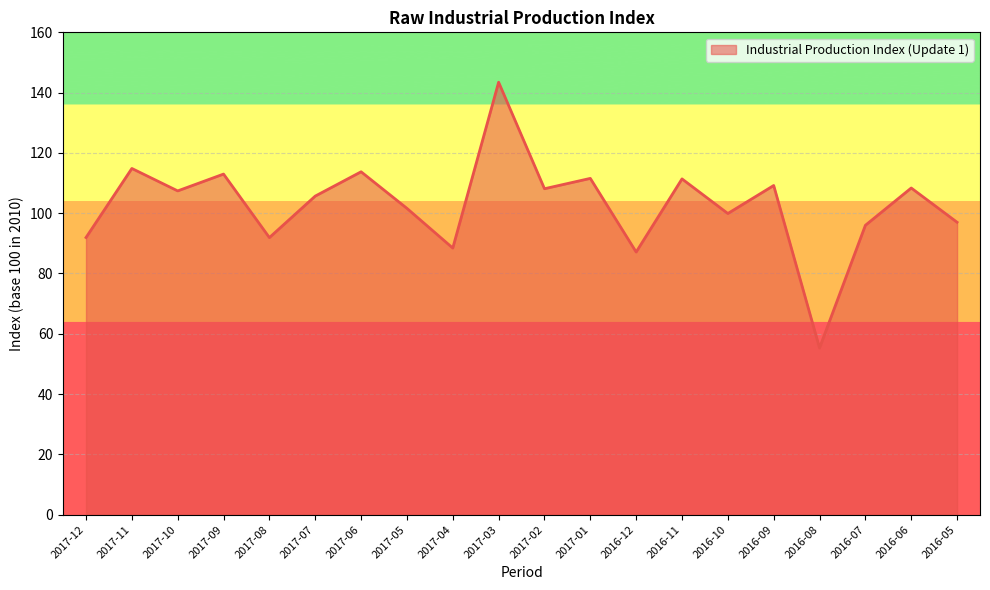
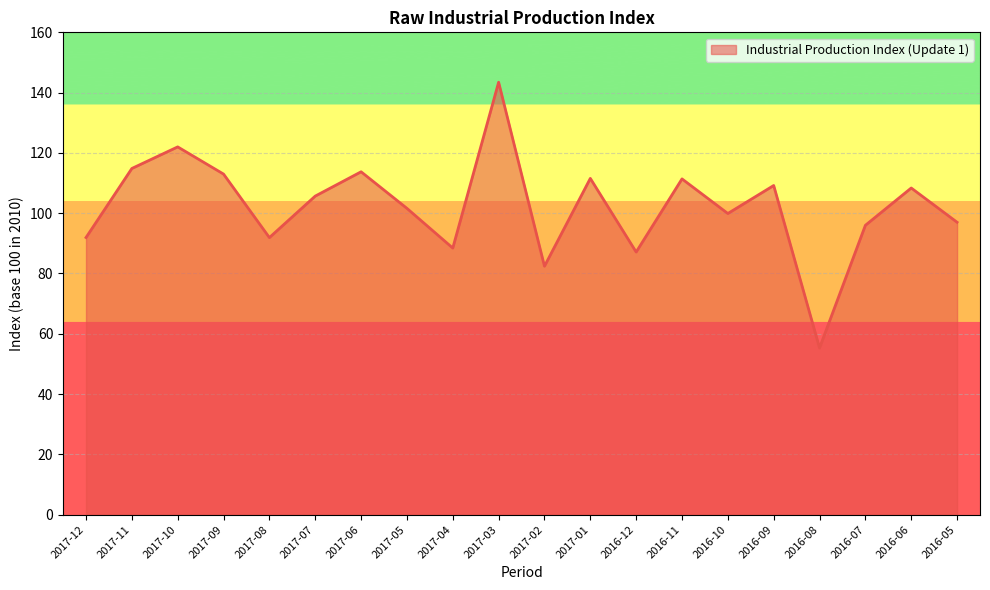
  {
    "2017-12": 92,
    "2017-11": 115,
-   "2017-10": 107,
+   "2017-10": 122,
    "2017-09": 113,
    "2017-08": 92,
    "2017-07": 106,
    "2017-06": 114,
    "2017-05": 102,
    "2017-04": 88,
    "2017-03": 143,
-   "2017-02": 108,
+   "2017-02": 82,
    "2017-01": 112,
    "2016-12": 87,
    "2016-11": 111,
    "2016-10": 100,
    "2016-09": 109,
    "2016-08": 55,
    "2016-07": 96,
    "2016-06": 108,
    "2016-05": 97
  }
